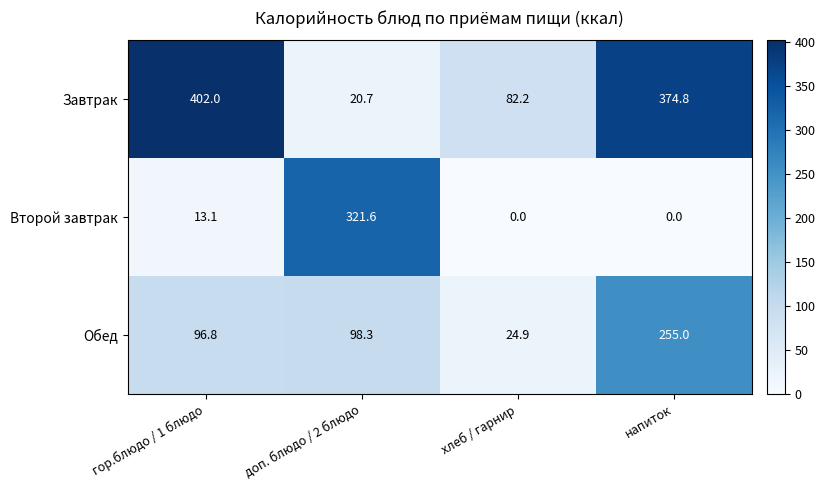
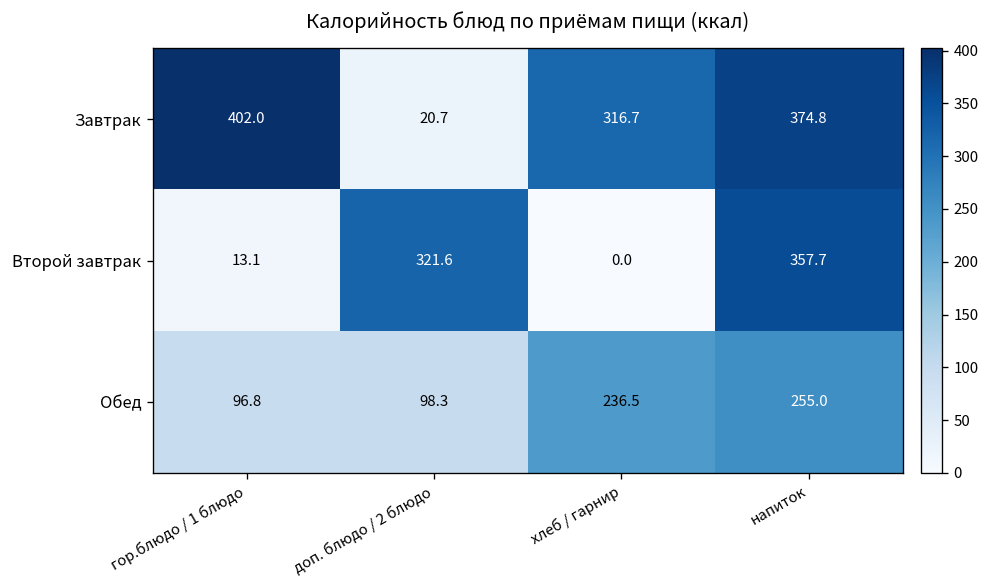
  {
    "Завтрак": {
      "гор.блюдо / 1 блюдо": 402.0,
      "доп. блюдо / 2 блюдо": 20.7,
-     "хлеб / гарнир": 82.2,
+     "хлеб / гарнир": 316.7,
      "напиток": 374.8
    },
    "Второй завтрак": {
      "гор.блюдо / 1 блюдо": 13.1,
      "доп. блюдо / 2 блюдо": 321.6,
      "хлеб / гарнир": 0.0,
-     "напиток": 0.0
+     "напиток": 357.7
    },
    "Обед": {
      "гор.блюдо / 1 блюдо": 96.8,
      "доп. блюдо / 2 блюдо": 98.3,
-     "хлеб / гарнир": 24.9,
+     "хлеб / гарнир": 236.5,
      "напиток": 255.0
    }
  }
